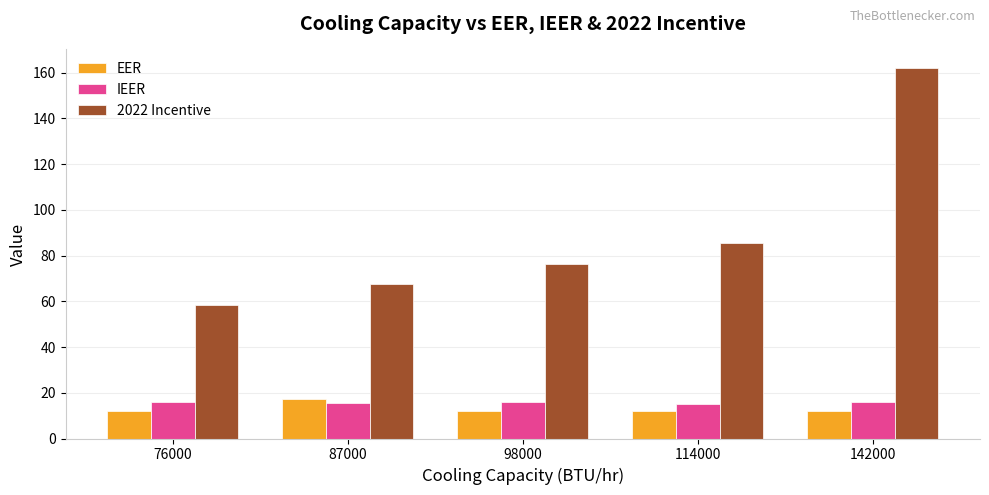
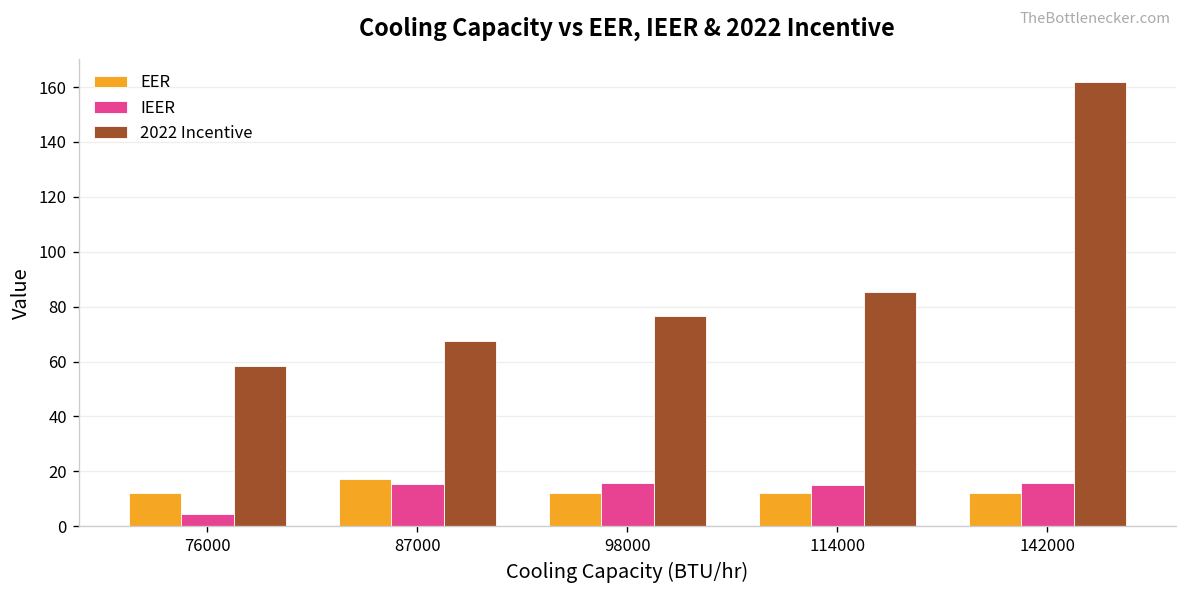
  {
    "EER": {
      "76000": 12,
      "87000": 17,
      "98000": 12,
      "114000": 12,
      "142000": 12
    },
    "IEER": {
-     "76000": 16,
+     "76000": 5,
      "87000": 16,
      "98000": 16,
      "114000": 15,
      "142000": 16
    },
    "2022 Incentive": {
      "76000": 59,
      "87000": 68,
      "98000": 77,
      "114000": 86,
      "142000": 162
    }
  }
